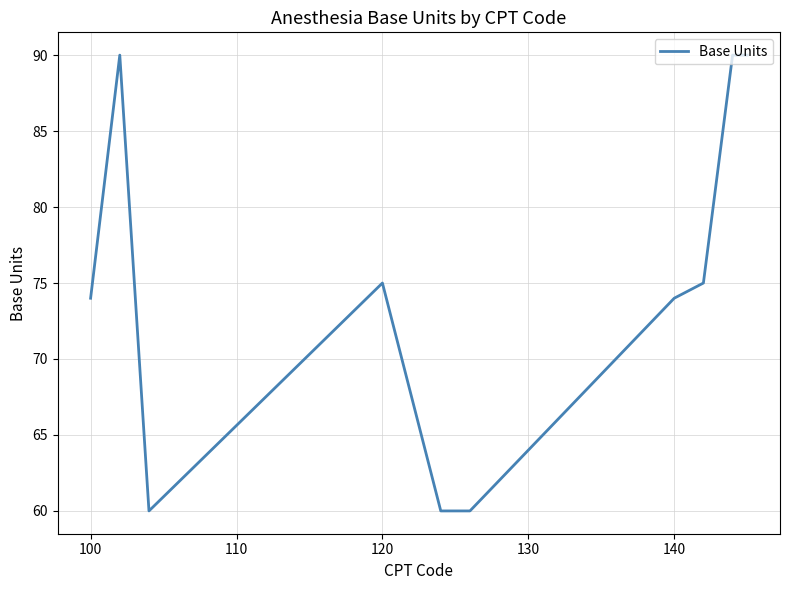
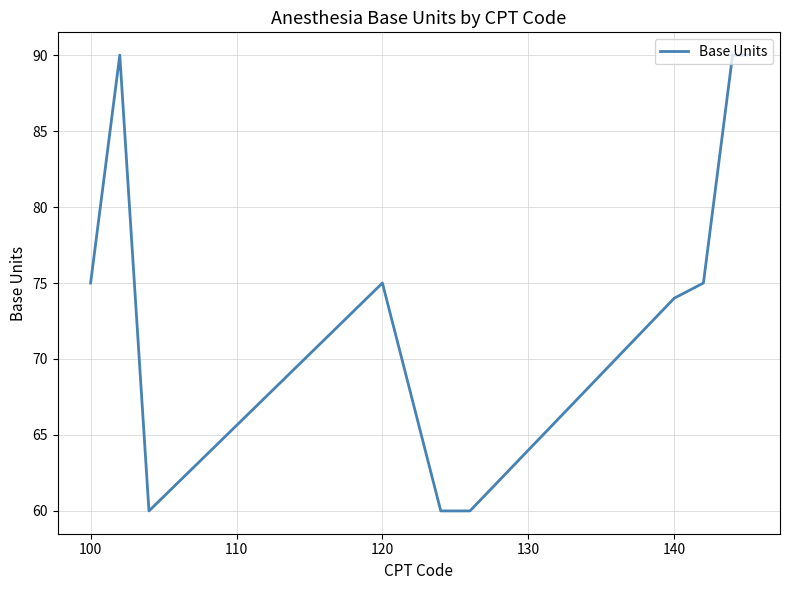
  {
-   "100": 74,
+   "100": 75,
    "120": 75,
    "140": 74
  }
